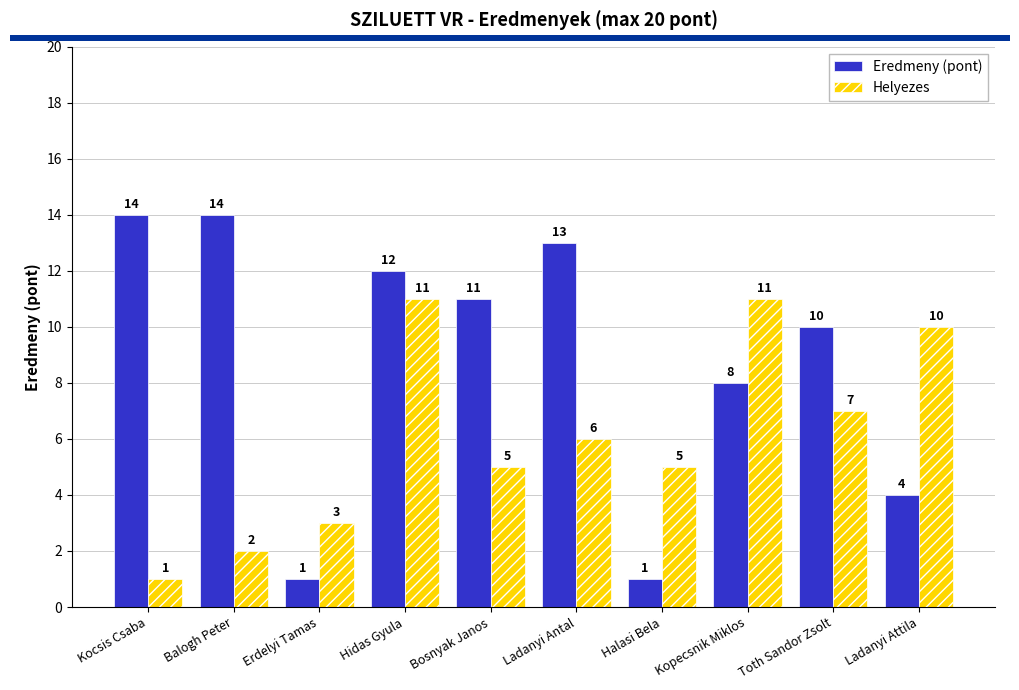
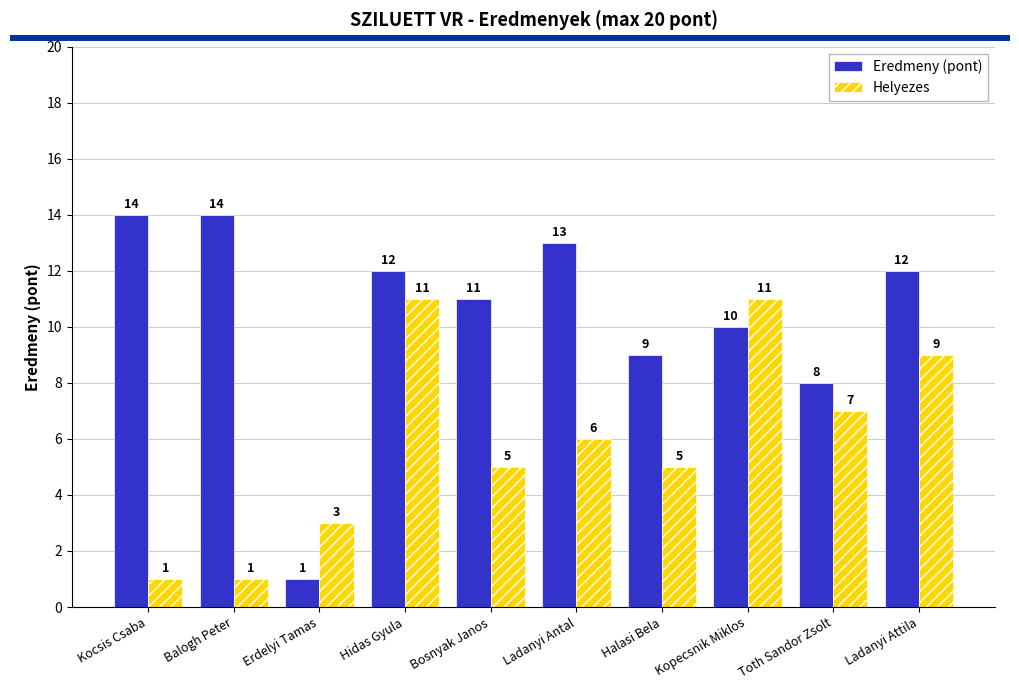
  {
    "Eredmeny (pont)": {
      "Kocsis Csaba": 14,
      "Balogh Peter": 14,
      "Erdelyi Tamas": 1,
      "Hidas Gyula": 12,
      "Bosnyak Janos": 11,
      "Ladanyi Antal": 13,
-     "Halasi Bela": 1,
-     "Kopecsnik Miklos": 8,
-     "Toth Sandor Zsolt": 10,
-     "Ladanyi Attila": 4
+     "Halasi Bela": 9,
+     "Kopecsnik Miklos": 10,
+     "Toth Sandor Zsolt": 8,
+     "Ladanyi Attila": 12
    },
    "Helyezes": {
      "Kocsis Csaba": 1,
-     "Balogh Peter": 2,
+     "Balogh Peter": 1,
      "Erdelyi Tamas": 3,
      "Hidas Gyula": 11,
      "Bosnyak Janos": 5,
      "Ladanyi Antal": 6,
      "Halasi Bela": 5,
      "Kopecsnik Miklos": 11,
      "Toth Sandor Zsolt": 7,
-     "Ladanyi Attila": 10
+     "Ladanyi Attila": 9
    }
  }
